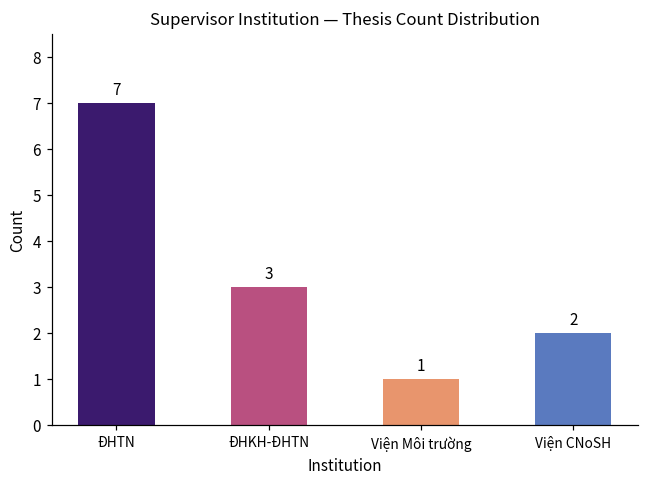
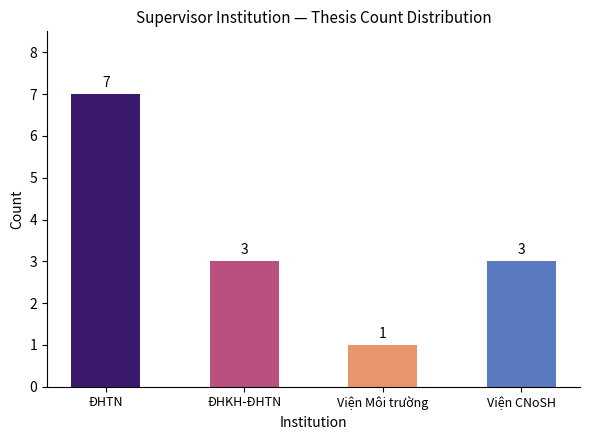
  {
    "ĐHTN": 7,
    "ĐHKH-ĐHTN": 3,
    "Viện Môi trường": 1,
-   "Viện CNoSH": 2
+   "Viện CNoSH": 3
  }
